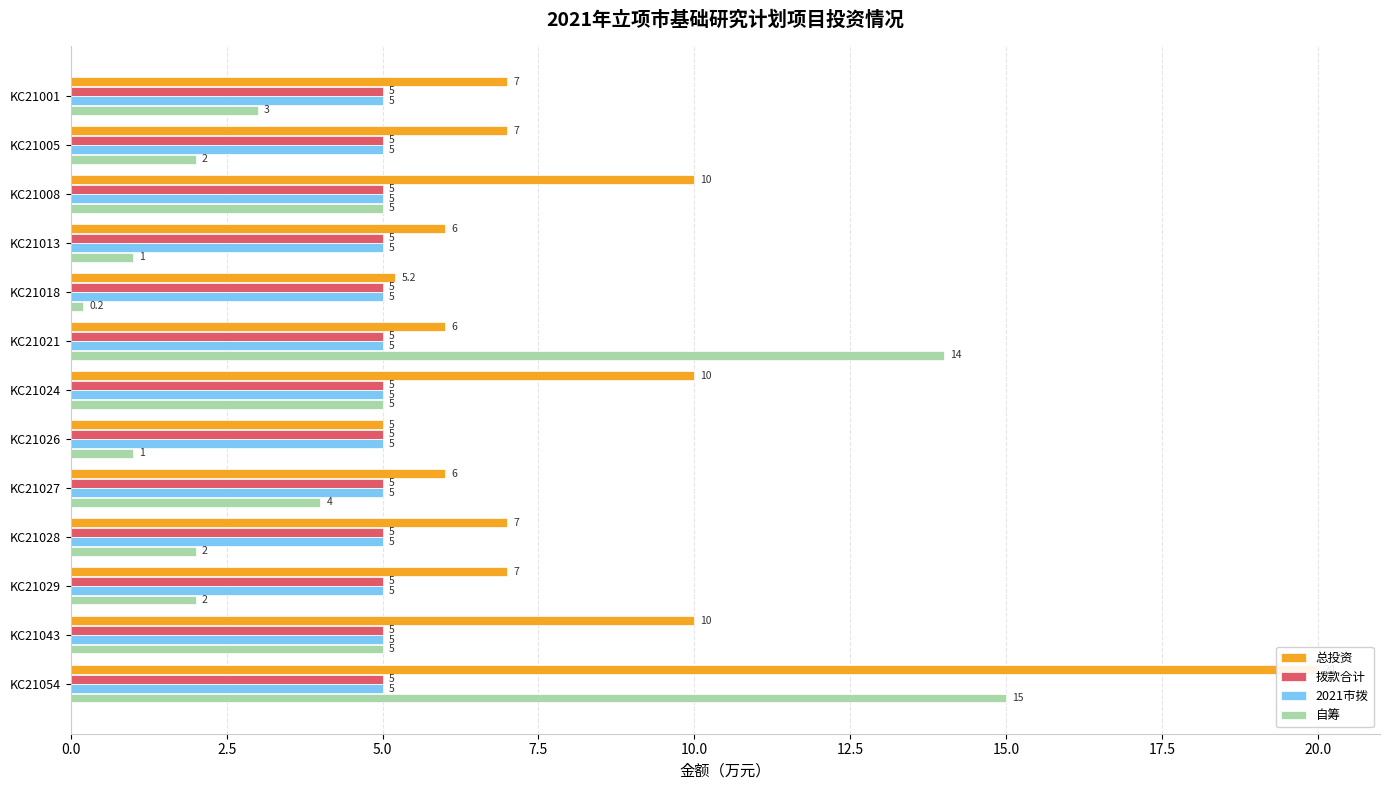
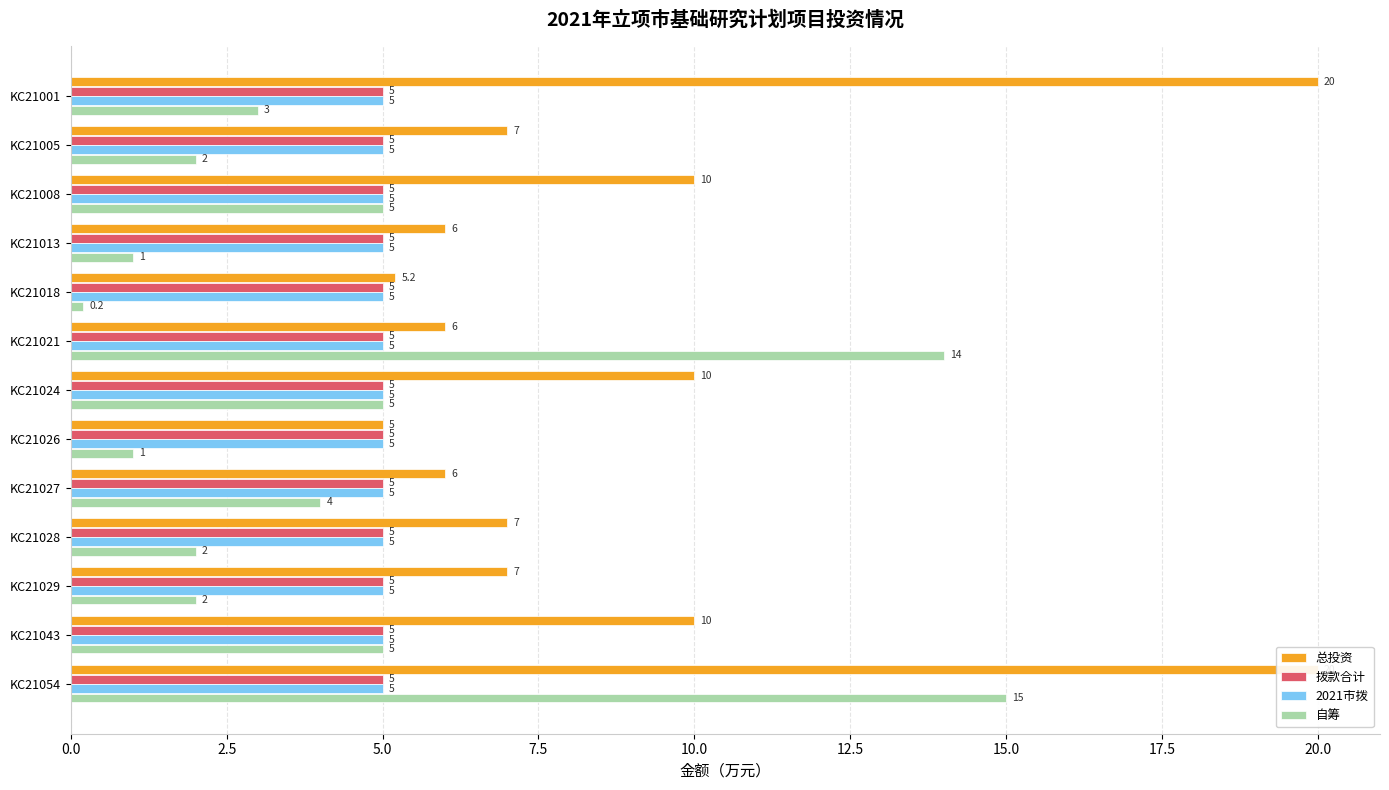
  {
    "总投资": {
-     "KC21001": 7,
+     "KC21001": 20,
      "KC21005": 7,
      "KC21008": 10,
      "KC21013": 6,
      "KC21018": 5,
      "KC21021": 6,
      "KC21024": 10,
      "KC21026": 5,
      "KC21027": 6,
      "KC21028": 7,
      "KC21029": 7,
      "KC21043": 10
    },
    "拨款合计": {
      "KC21001": 5,
      "KC21005": 5,
      "KC21008": 5,
      "KC21013": 5,
      "KC21021": 5,
      "KC21024": 5,
      "KC21026": 5,
      "KC21027": 5,
      "KC21028": 5,
      "KC21029": 5,
      "KC21043": 5,
      "KC21054": 5
    },
    "2021市拨": {
      "KC21001": 5,
      "KC21005": 5,
      "KC21008": 5,
      "KC21013": 5,
      "KC21018": 5,
      "KC21021": 5,
      "KC21024": 5,
      "KC21026": 5,
      "KC21027": 5,
      "KC21028": 5,
      "KC21029": 5,
      "KC21043": 5,
      "KC21054": 5
    },
    "自筹": {
      "KC21001": 3,
      "KC21005": 2,
      "KC21008": 5,
      "KC21013": 1,
      "KC21018": 0.2,
      "KC21021": 14,
      "KC21024": 5,
      "KC21026": 1,
      "KC21027": 4,
      "KC21028": 2,
      "KC21029": 2,
      "KC21043": 5,
      "KC21054": 15
    }
  }
